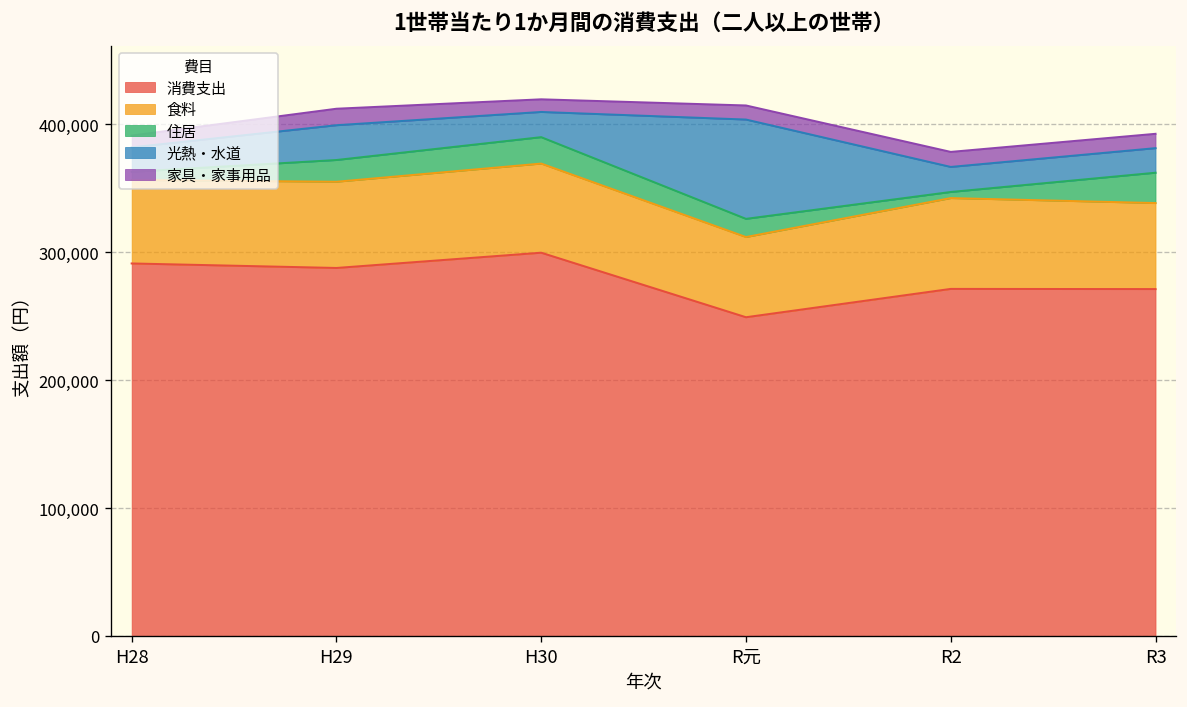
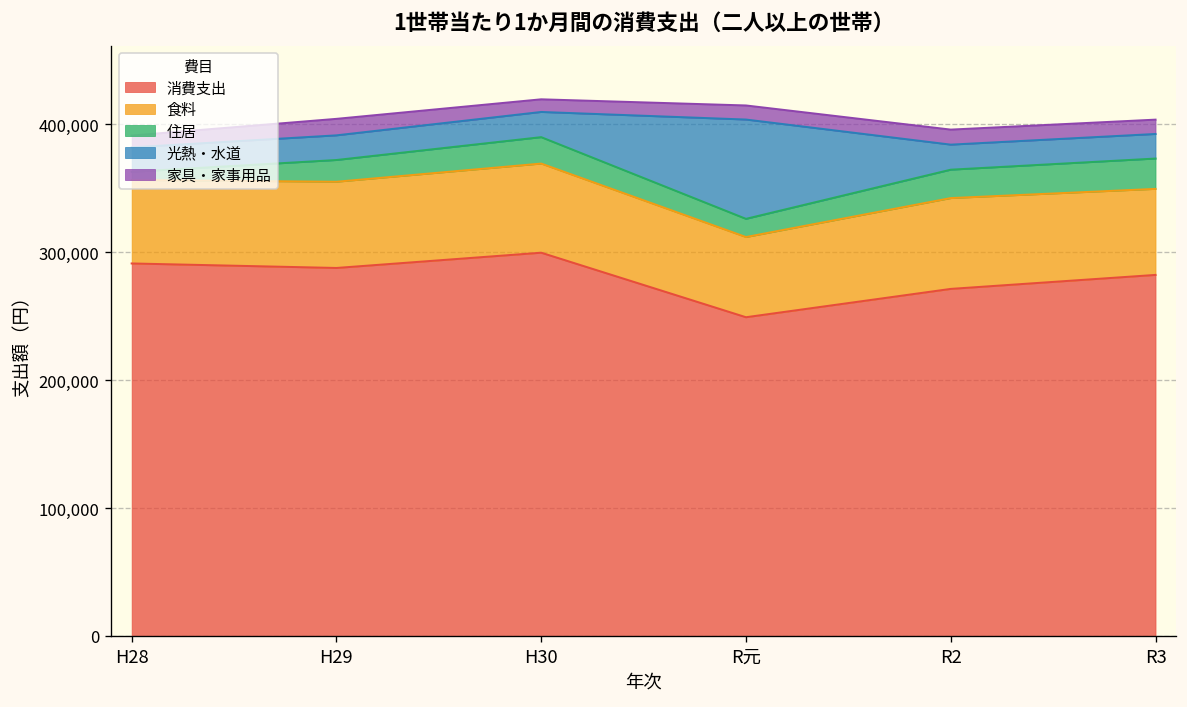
  {
    "消費支出": {
      "H28": "291,000",
      "H29": "288,000",
      "H30": "300,000",
      "R元": "249,000",
      "R2": "271,000",
-     "R3": "271,000"
+     "R3": "282,000"
    },
    "食料": {
      "H29": "67,000",
      "H30": "70,000",
      "R元": "63,000",
      "R2": "71,000",
      "R3": "67,000"
    },
    "住居": {
      "H29": "17,000",
      "H30": "21,000",
      "R元": "14,000",
-     "R2": "5,000",
+     "R2": "22,000",
      "R3": "24,000"
    },
    "光熱・水道": {
-     "H29": "27,000",
+     "H29": "19,000",
      "H30": "20,000",
      "R元": "78,000",
      "R2": "20,000",
      "R3": "19,000"
    },
    "家具・家事用品": {
      "H29": "13,000",
      "H30": "10,000",
      "R元": "11,000",
      "R2": "12,000",
      "R3": "11,000"
    }
  }
